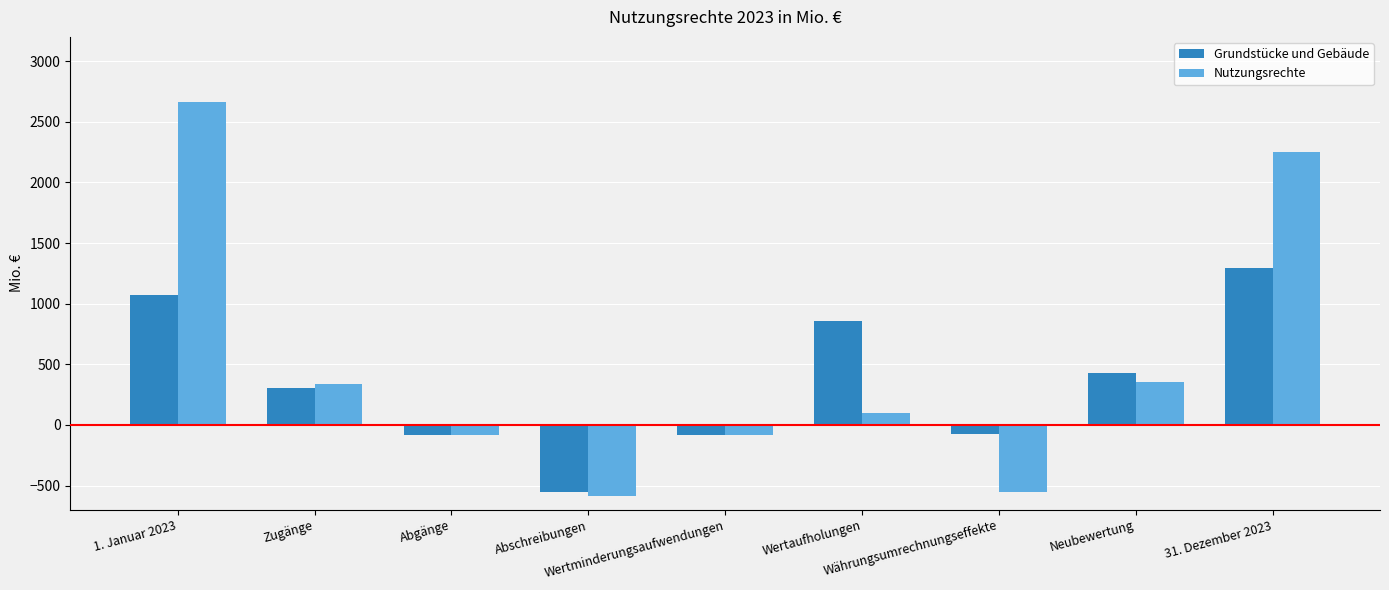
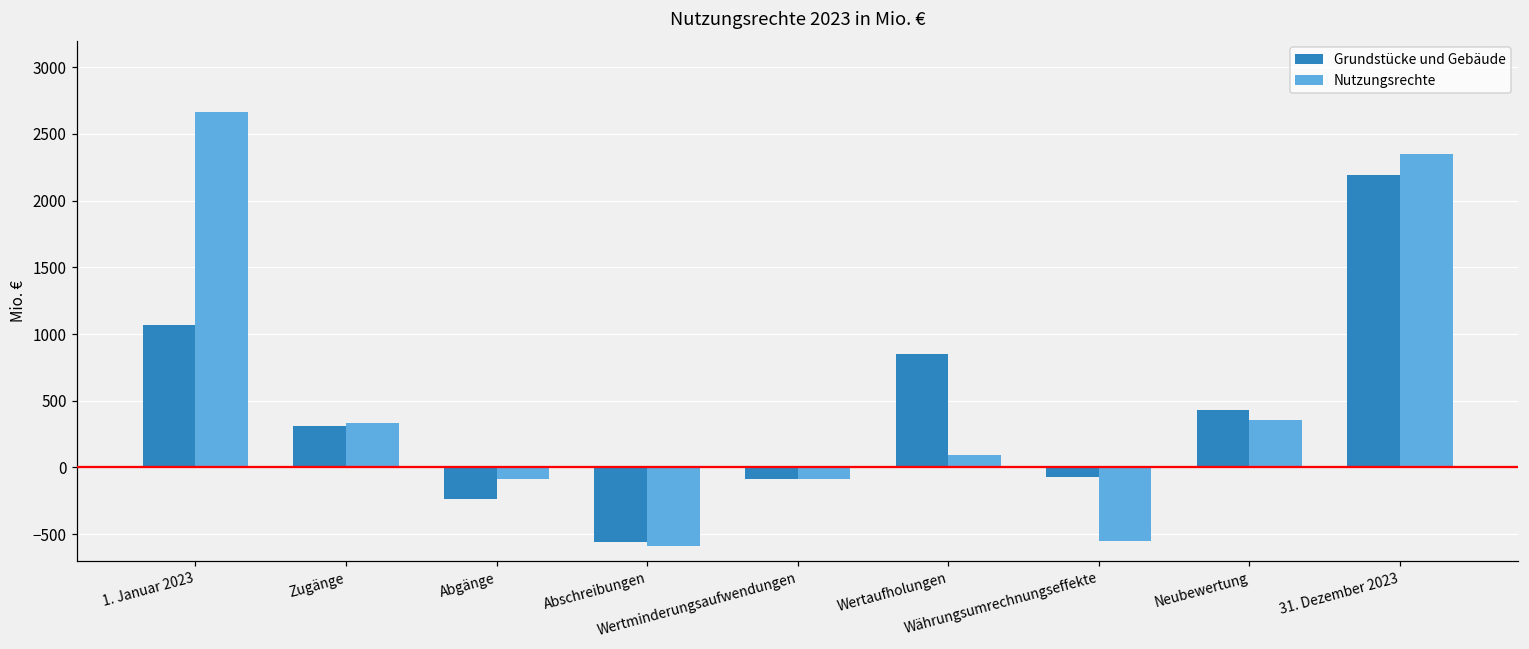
  {
    "Grundstücke und Gebäude": {
      "1. Januar 2023": 1070,
      "Zugänge": 310,
-     "Abgänge": -80,
+     "Abgänge": -240,
      "Abschreibungen": -560,
      "Wertminderungsaufwendungen": -90,
      "Wertaufholungen": 850,
      "Währungsumrechnungseffekte": -70,
      "Neubewertung": 430,
-     "31. Dezember 2023": 1300
+     "31. Dezember 2023": 2200
    },
    "Nutzungsrechte": {
      "1. Januar 2023": 2670,
      "Zugänge": 340,
      "Abgänge": -90,
      "Abschreibungen": -590,
      "Wertminderungsaufwendungen": -90,
      "Wertaufholungen": 100,
      "Währungsumrechnungseffekte": -550,
      "Neubewertung": 360,
-     "31. Dezember 2023": 2250
+     "31. Dezember 2023": 2350
    }
  }
